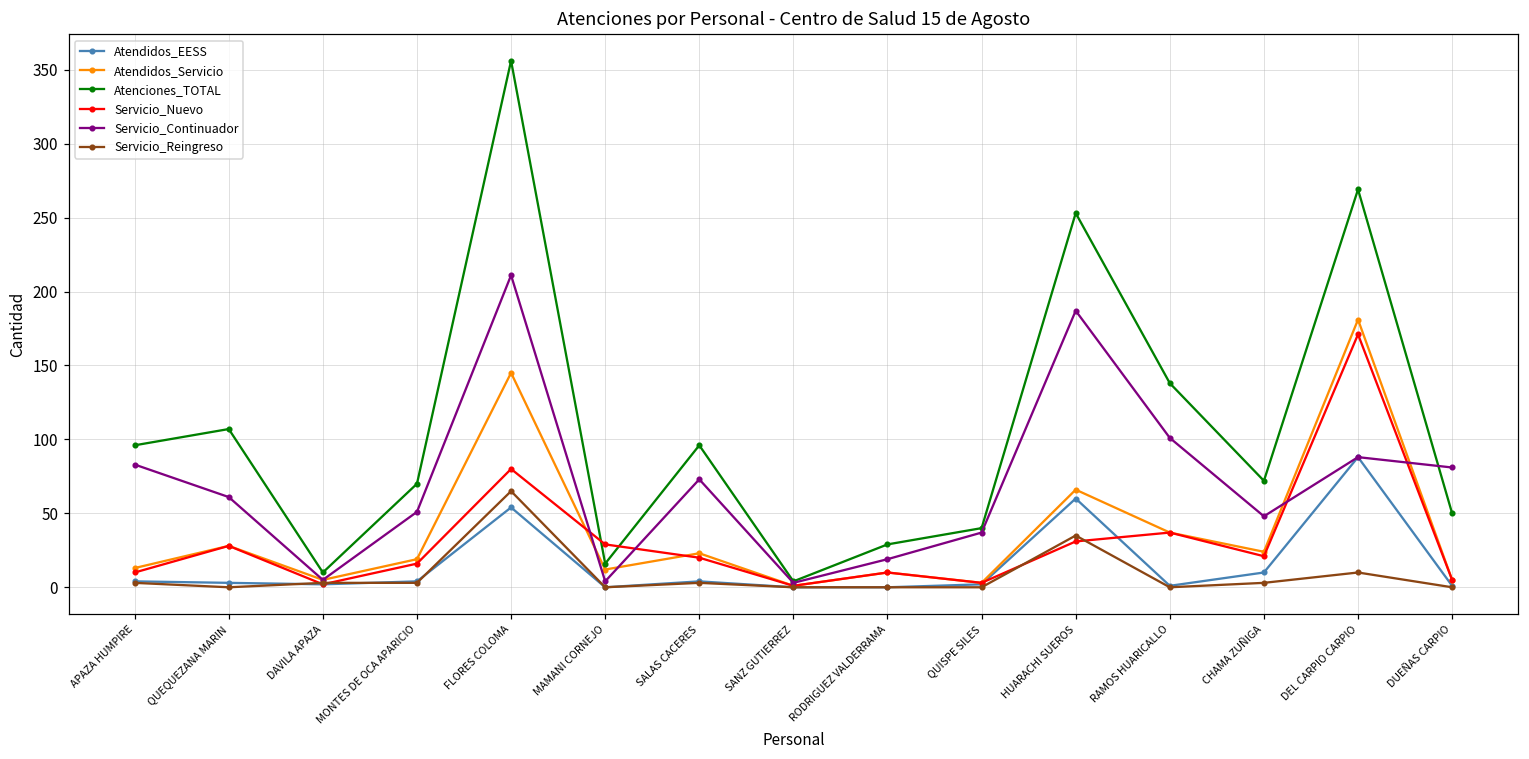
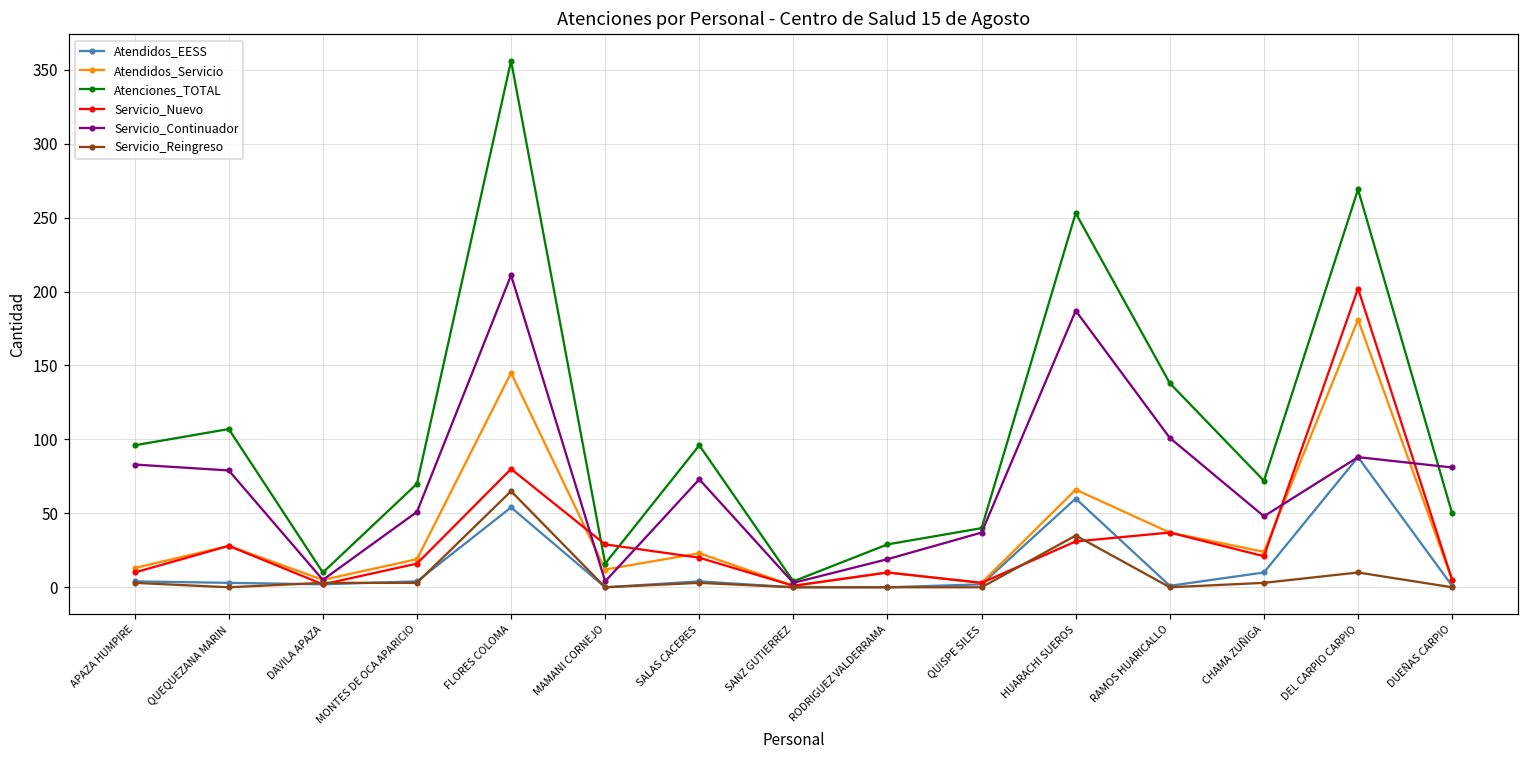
  {
    "Atendidos_EESS": {
      "QUEQUEZANA MARIN": 3,
      "FLORES COLOMA": 54,
      "HUARACHI SUEROS": 60,
      "CHAMA ZUÑIGA": 10
    },
    "Atendidos_Servicio": {
      "APAZA HUMPIRE": 13,
      "MONTES DE OCA APARICIO": 19,
      "FLORES COLOMA": 145,
      "MAMANI CORNEJO": 12,
      "SALAS CACERES": 23,
      "HUARACHI SUEROS": 66,
      "CHAMA ZUÑIGA": 24,
      "DEL CARPIO CARPIO": 181
    },
    "Atenciones_TOTAL": {
      "APAZA HUMPIRE": 96,
      "QUEQUEZANA MARIN": 107,
      "DAVILA APAZA": 10,
      "MONTES DE OCA APARICIO": 70,
      "FLORES COLOMA": 356,
      "MAMANI CORNEJO": 16,
      "SALAS CACERES": 96,
      "RODRIGUEZ VALDERRAMA": 29,
      "QUISPE SILES": 40,
      "HUARACHI SUEROS": 253,
      "RAMOS HUARICALLO": 138,
      "CHAMA ZUÑIGA": 72,
      "DEL CARPIO CARPIO": 269,
      "DUEÑAS CARPIO": 50
    },
    "Servicio_Nuevo": {
      "APAZA HUMPIRE": 10,
      "MONTES DE OCA APARICIO": 16,
      "FLORES COLOMA": 80,
      "MAMANI CORNEJO": 29,
      "SALAS CACERES": 20,
      "HUARACHI SUEROS": 31,
      "CHAMA ZUÑIGA": 21,
-     "DEL CARPIO CARPIO": 171
+     "DEL CARPIO CARPIO": 202
    },
    "Servicio_Continuador": {
      "APAZA HUMPIRE": 83,
-     "QUEQUEZANA MARIN": 61,
+     "QUEQUEZANA MARIN": 79,
      "MONTES DE OCA APARICIO": 51,
      "FLORES COLOMA": 211,
      "MAMANI CORNEJO": 4,
      "SALAS CACERES": 73,
      "RODRIGUEZ VALDERRAMA": 19,
      "QUISPE SILES": 37,
      "HUARACHI SUEROS": 187,
      "RAMOS HUARICALLO": 101,
      "CHAMA ZUÑIGA": 48,
      "DUEÑAS CARPIO": 81
    },
    "Servicio_Reingreso": {
      "QUEQUEZANA MARIN": 0,
      "FLORES COLOMA": 65,
      "QUISPE SILES": 0,
      "HUARACHI SUEROS": 35,
      "CHAMA ZUÑIGA": 3,
      "DEL CARPIO CARPIO": 10
    }
  }
